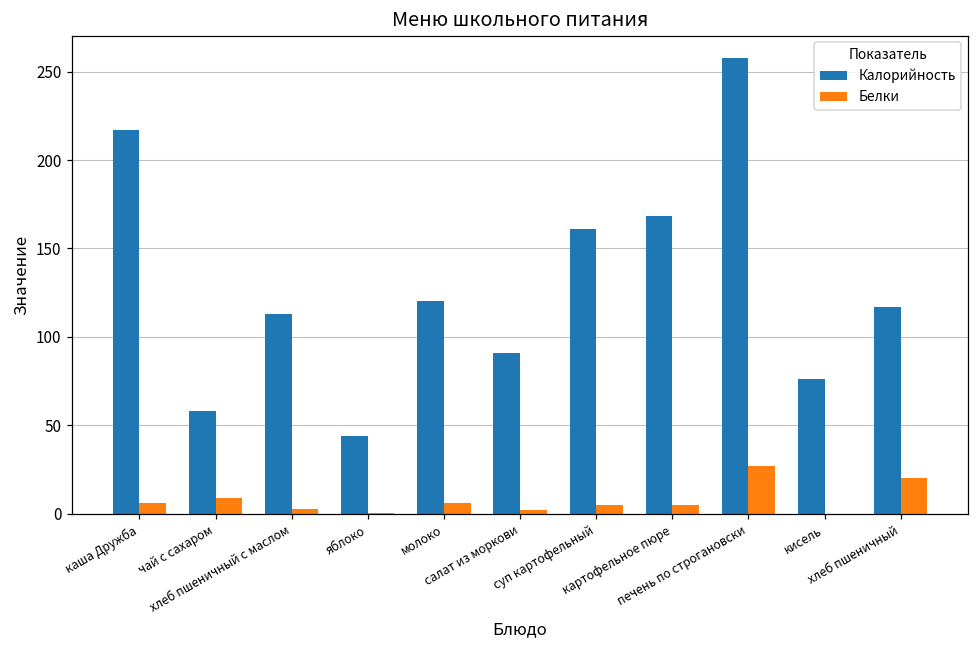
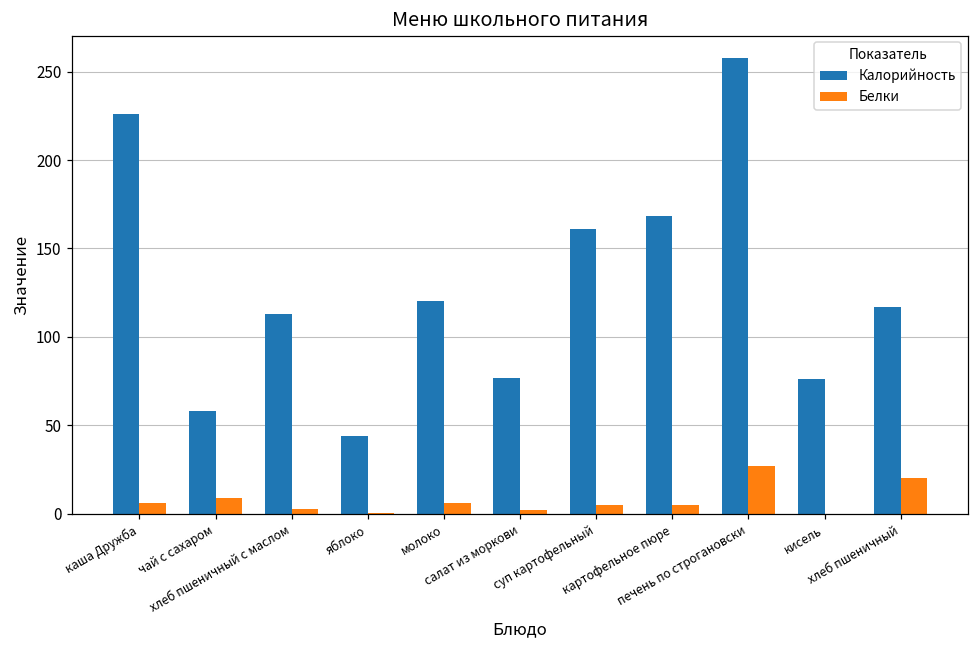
  {
    "Калорийность": {
-     "каша Дружба": 217,
+     "каша Дружба": 226,
      "чай с сахаром": 58,
      "хлеб пшеничный с маслом": 113,
      "яблоко": 44,
      "молоко": 120,
-     "салат из моркови": 91,
+     "салат из моркови": 77,
      "суп картофельный": 161,
      "картофельное пюре": 168,
      "печень по строгановски": 258,
      "кисель": 76,
      "хлеб пшеничный": 117
    },
    "Белки": {
      "каша Дружба": 6,
      "чай с сахаром": 9,
      "хлеб пшеничный с маслом": 3,
      "молоко": 6,
      "салат из моркови": 2,
      "суп картофельный": 5,
      "картофельное пюре": 5,
      "печень по строгановски": 27,
      "кисель": 0,
      "хлеб пшеничный": 20
    }
  }
